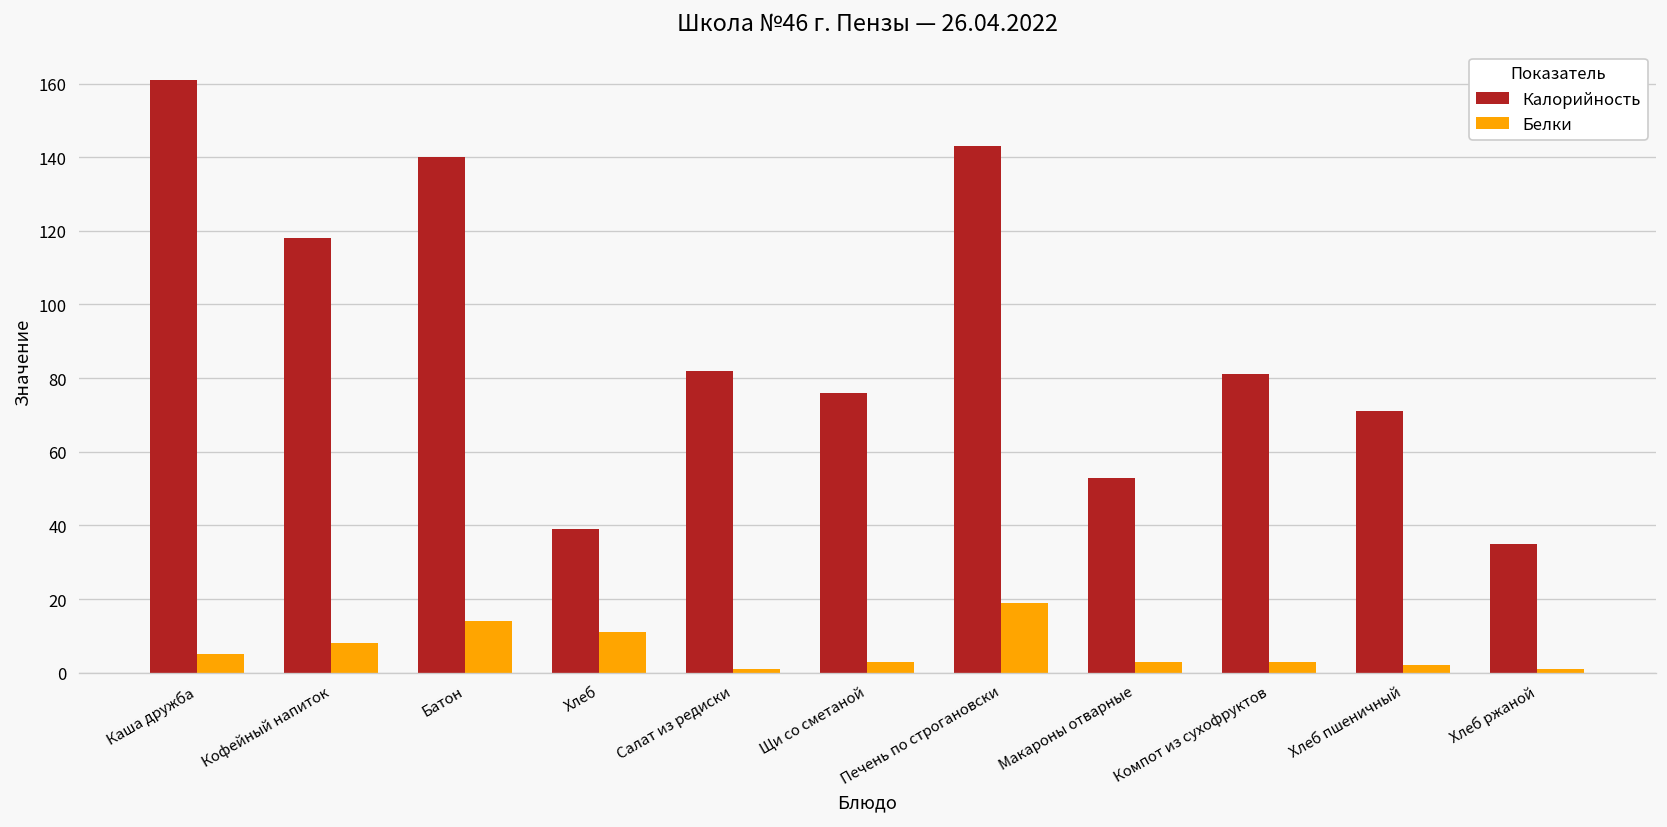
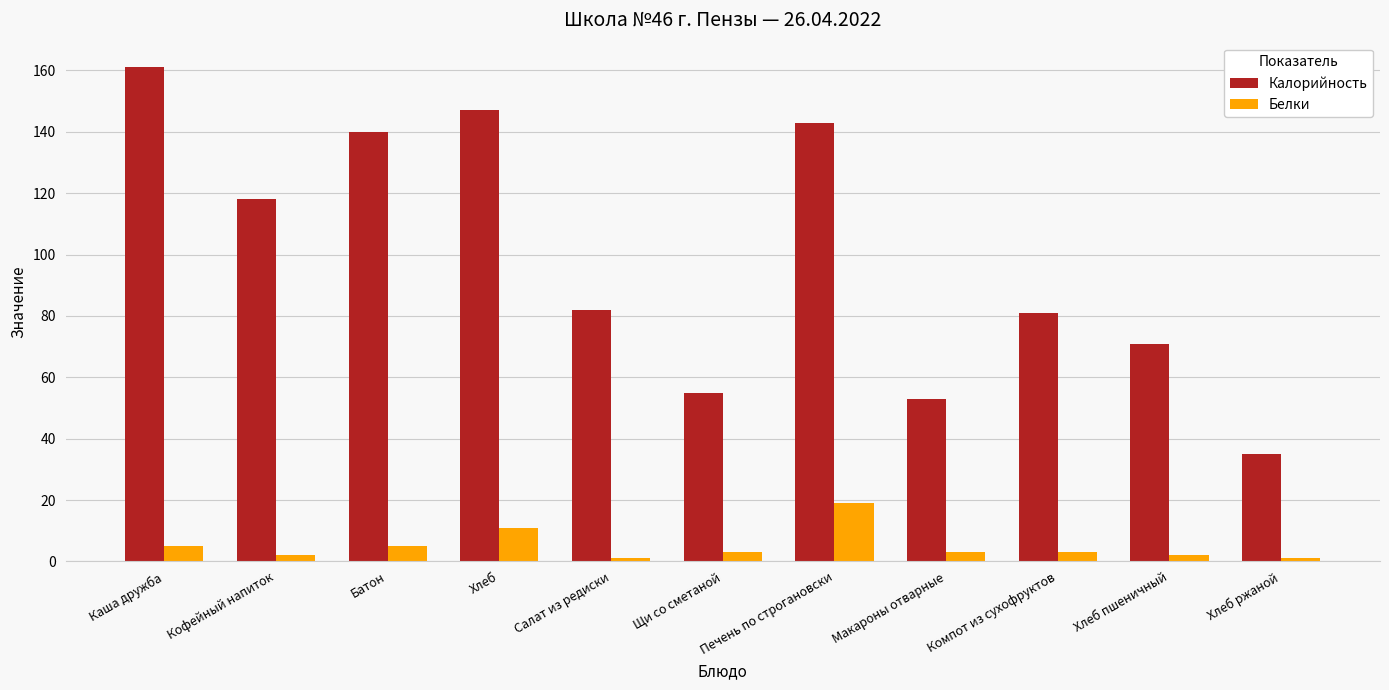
  {
    "Калорийность": {
      "Каша дружба": 161,
      "Кофейный напиток": 118,
      "Батон": 140,
-     "Хлеб": 39,
+     "Хлеб": 147,
      "Салат из редиски": 82,
-     "Щи со сметаной": 76,
+     "Щи со сметаной": 55,
      "Печень по строгановски": 143,
      "Макароны отварные": 53,
      "Компот из сухофруктов": 81,
      "Хлеб пшеничный": 71,
      "Хлеб ржаной": 35
    },
    "Белки": {
      "Каша дружба": 5,
-     "Кофейный напиток": 8,
-     "Батон": 14,
+     "Кофейный напиток": 2,
+     "Батон": 5,
      "Хлеб": 11,
      "Салат из редиски": 1,
      "Щи со сметаной": 3,
      "Печень по строгановски": 19,
      "Макароны отварные": 3,
      "Компот из сухофруктов": 3,
      "Хлеб пшеничный": 2,
      "Хлеб ржаной": 1
    }
  }
